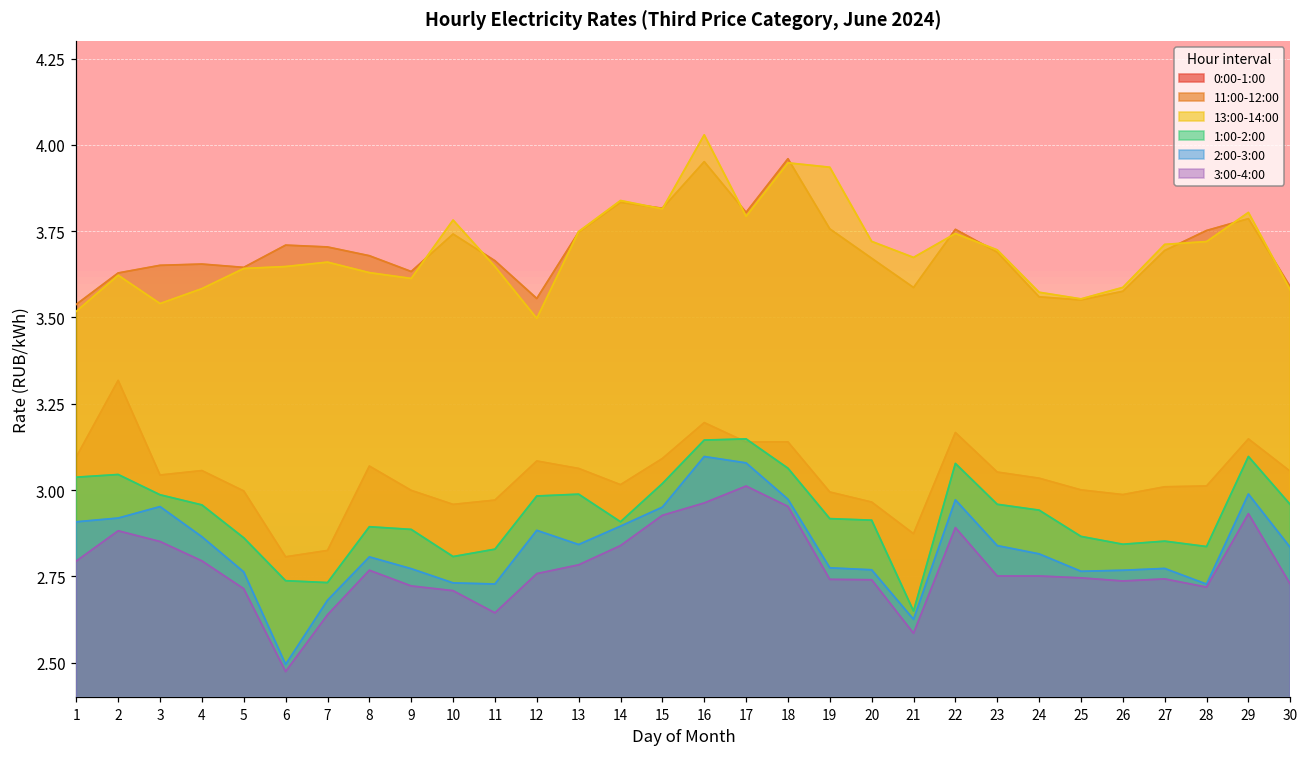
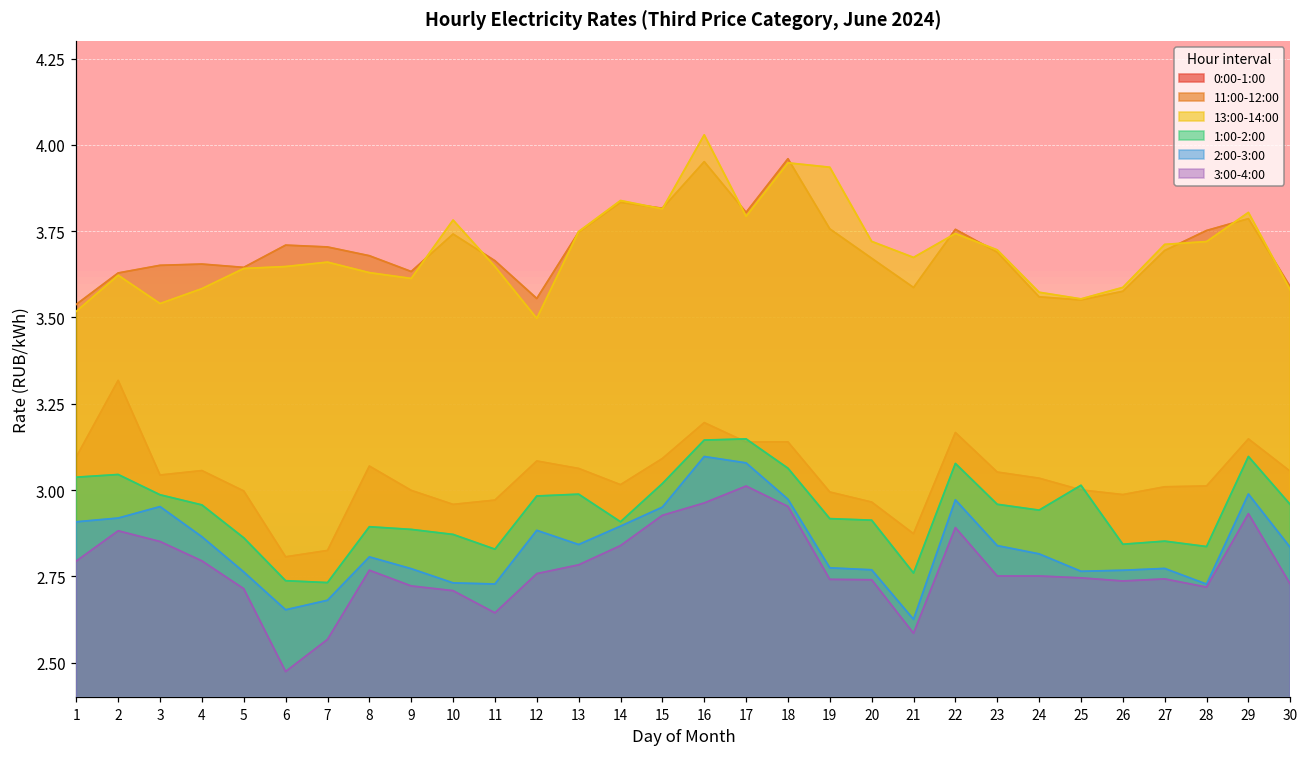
  {
    "13:00-14:00": {
      "1": 3.52,
      "3": 3.54,
      "4": 3.58,
      "6": 3.65,
      "7": 3.66,
      "8": 3.63,
      "9": 3.61,
      "10": 3.78,
      "11": 3.65,
      "12": 3.50,
      "16": 4.03,
      "17": 3.79,
      "18": 3.95,
      "19": 3.93,
      "20": 3.72,
      "21": 3.67,
      "22": 3.74,
      "24": 3.57,
      "26": 3.59,
      "27": 3.71,
      "28": 3.72,
      "29": 3.80,
      "30": 3.58
    },
    "1:00-2:00": {
      "1": 3.04,
      "2": 3.04,
      "3": 2.99,
      "4": 2.96,
      "5": 2.86,
      "6": 2.74,
      "7": 2.73,
      "8": 2.89,
      "9": 2.89,
-     "10": 2.81,
+     "10": 2.87,
      "11": 2.83,
      "12": 2.98,
      "13": 2.99,
      "14": 2.91,
      "15": 3.02,
      "16": 3.14,
      "17": 3.15,
      "18": 3.06,
      "19": 2.92,
      "20": 2.91,
-     "21": 2.65,
+     "21": 2.76,
      "22": 3.08,
      "23": 2.96,
      "24": 2.94,
-     "25": 2.87,
+     "25": 3.01,
      "26": 2.84,
      "27": 2.85,
      "28": 2.84,
      "29": 3.10,
      "30": 2.96
    },
    "2:00-3:00": {
      "1": 2.91,
      "2": 2.92,
      "3": 2.95,
      "4": 2.86,
      "5": 2.76,
-     "6": 2.49,
+     "6": 2.65,
      "7": 2.68,
      "8": 2.81,
      "9": 2.77,
      "10": 2.73,
      "11": 2.73,
      "12": 2.88,
      "13": 2.84,
      "14": 2.90,
      "15": 2.95,
      "16": 3.10,
      "17": 3.08,
      "18": 2.97,
      "19": 2.77,
      "20": 2.77,
      "21": 2.63,
      "22": 2.97,
      "23": 2.84,
      "24": 2.82,
      "25": 2.76,
      "26": 2.77,
      "27": 2.77,
      "28": 2.73,
      "29": 2.99,
      "30": 2.83
    },
    "3:00-4:00": {
      "1": 2.79,
      "2": 2.88,
      "3": 2.85,
      "4": 2.79,
      "5": 2.71,
      "6": 2.47,
-     "7": 2.64,
+     "7": 2.57,
      "8": 2.77,
      "9": 2.72,
      "10": 2.71,
      "11": 2.64,
      "12": 2.76,
      "13": 2.78,
      "14": 2.84,
      "15": 2.93,
      "16": 2.96,
      "17": 3.01,
      "18": 2.95,
      "19": 2.74,
      "20": 2.74,
      "21": 2.59,
      "22": 2.89,
      "23": 2.75,
      "24": 2.75,
      "25": 2.75,
      "26": 2.74,
      "27": 2.74,
      "28": 2.72,
      "29": 2.93,
      "30": 2.73
    }
  }
